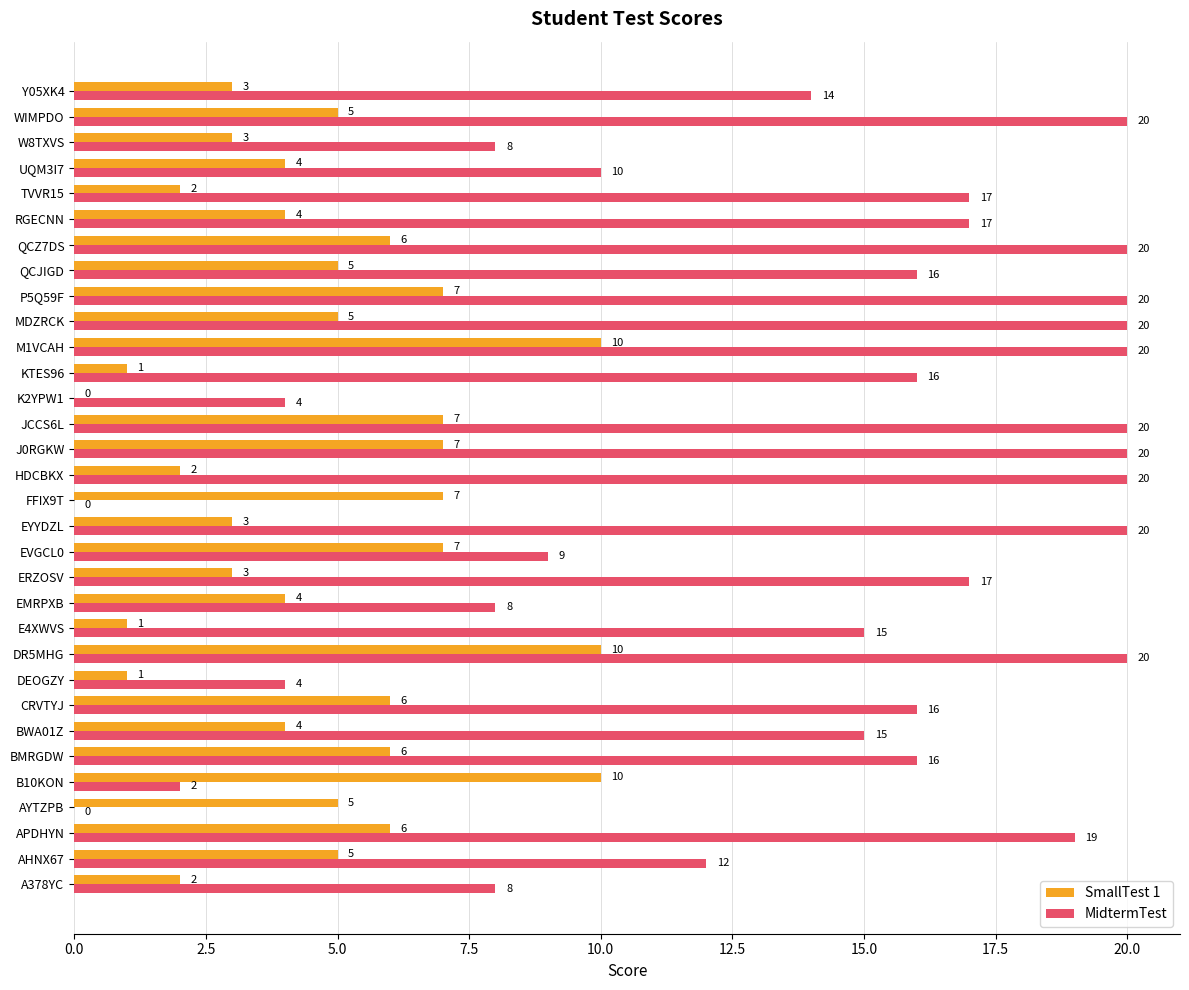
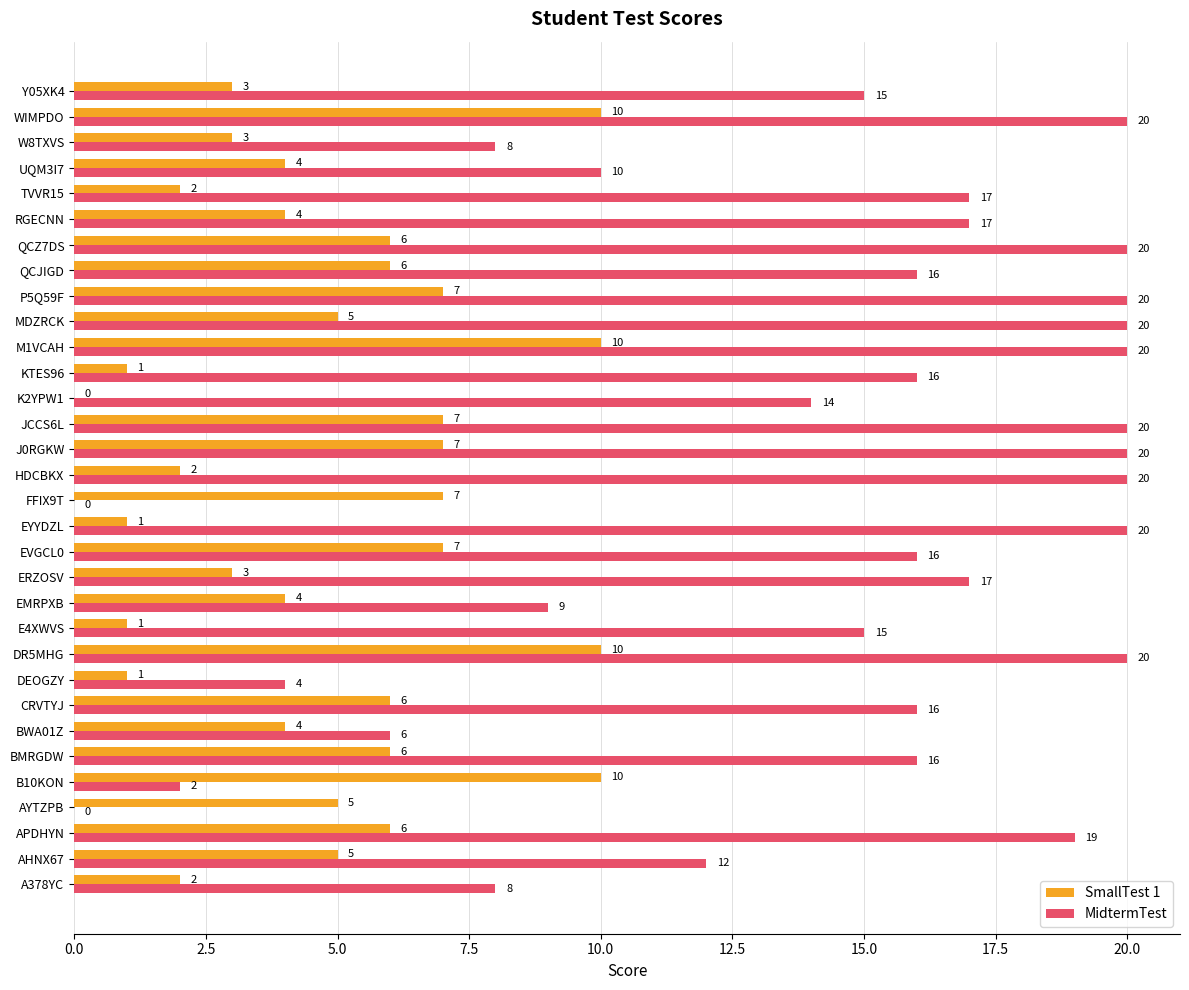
  {
    "SmallTest 1": {
      "Y05XK4": 3,
-     "WIMPDO": 5,
+     "WIMPDO": 10,
      "W8TXVS": 3,
      "UQM3I7": 4,
      "TVVR15": 2,
      "RGECNN": 4,
      "QCZ7DS": 6,
-     "QCJIGD": 5,
+     "QCJIGD": 6,
      "P5Q59F": 7,
      "MDZRCK": 5,
      "M1VCAH": 10,
      "KTES96": 1,
      "K2YPW1": 0,
      "JCCS6L": 7,
      "J0RGKW": 7,
      "HDCBKX": 2,
      "FFIX9T": 7,
-     "EYYDZL": 3,
+     "EYYDZL": 1,
      "EVGCL0": 7,
      "ERZOSV": 3,
      "EMRPXB": 4,
      "E4XWVS": 1,
      "DR5MHG": 10,
      "DEOGZY": 1,
      "CRVTYJ": 6,
      "BWA01Z": 4,
      "BMRGDW": 6,
      "B10KON": 10,
      "AYTZPB": 5,
      "APDHYN": 6,
      "AHNX67": 5,
      "A378YC": 2
    },
    "MidtermTest": {
-     "Y05XK4": 14,
+     "Y05XK4": 15,
      "WIMPDO": 20,
      "W8TXVS": 8,
      "UQM3I7": 10,
      "TVVR15": 17,
      "RGECNN": 17,
      "QCZ7DS": 20,
      "QCJIGD": 16,
      "P5Q59F": 20,
      "MDZRCK": 20,
      "M1VCAH": 20,
      "KTES96": 16,
-     "K2YPW1": 4,
+     "K2YPW1": 14,
      "JCCS6L": 20,
      "J0RGKW": 20,
      "HDCBKX": 20,
      "FFIX9T": 0,
      "EYYDZL": 20,
-     "EVGCL0": 9,
+     "EVGCL0": 16,
      "ERZOSV": 17,
-     "EMRPXB": 8,
+     "EMRPXB": 9,
      "E4XWVS": 15,
      "DR5MHG": 20,
      "DEOGZY": 4,
      "CRVTYJ": 16,
-     "BWA01Z": 15,
+     "BWA01Z": 6,
      "BMRGDW": 16,
      "B10KON": 2,
      "AYTZPB": 0,
      "APDHYN": 19,
      "AHNX67": 12,
      "A378YC": 8
    }
  }
